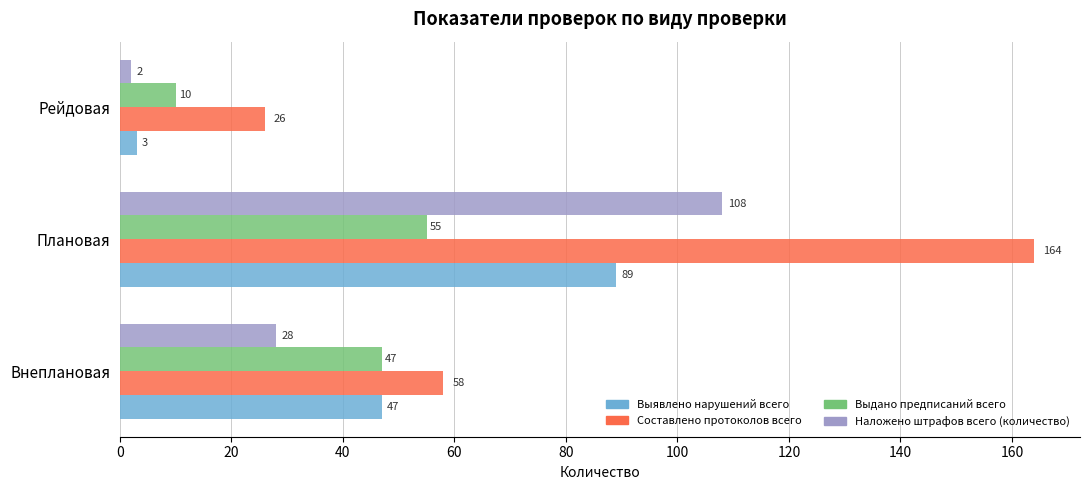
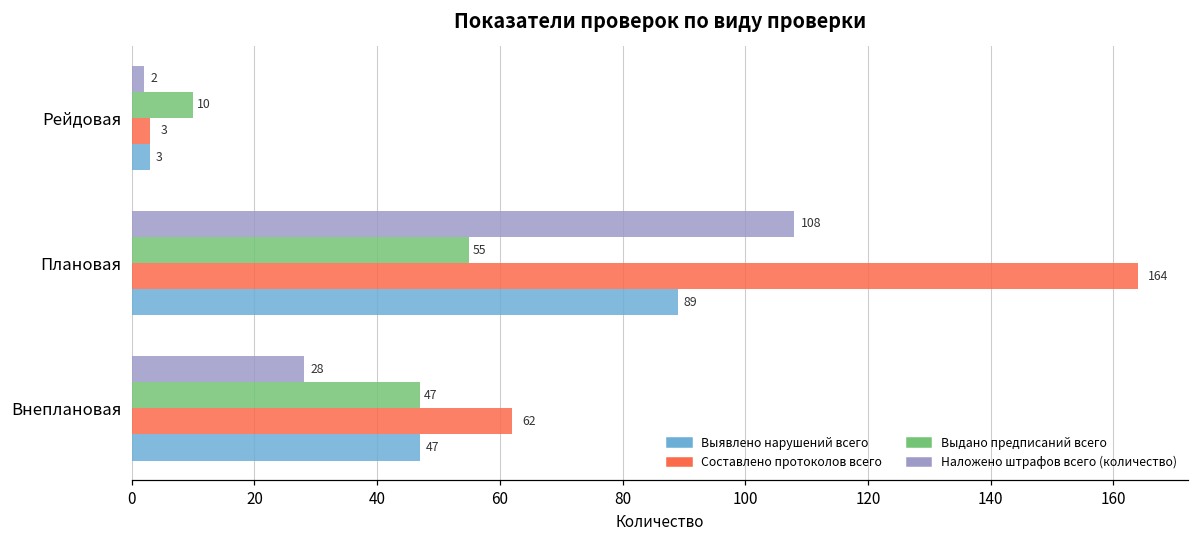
  {
    "Составлено протоколов всего": {
-     "Рейдовая": 26,
+     "Рейдовая": 3,
      "Плановая": 164,
-     "Внеплановая": 58
+     "Внеплановая": 62
    },
    "Выдано предписаний всего": {
      "Рейдовая": 10,
      "Плановая": 55,
      "Внеплановая": 47
    }
  }
